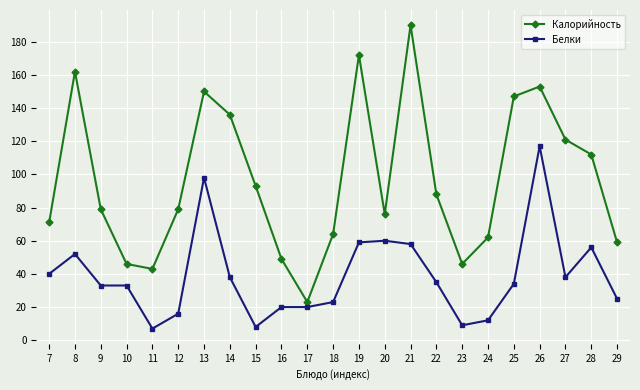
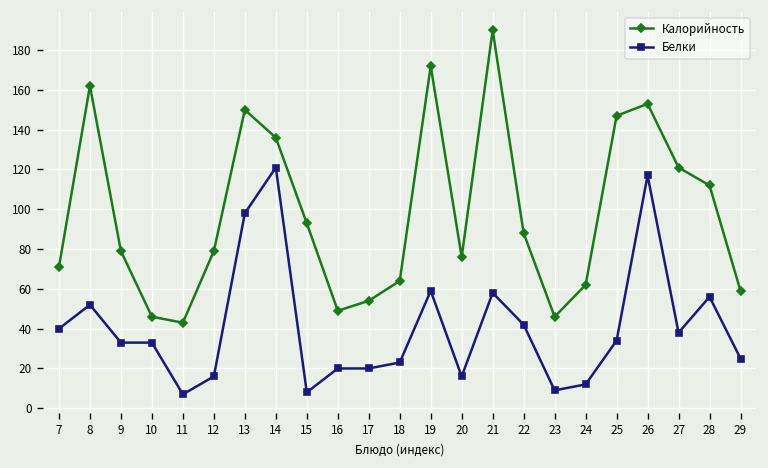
  {
    "Калорийность": {
      "7": 71,
      "8": 162,
      "9": 79,
      "10": 46,
      "11": 43,
      "12": 79,
      "13": 150,
      "14": 136,
      "15": 93,
      "16": 49,
-     "17": 23,
+     "17": 54,
      "18": 64,
      "19": 172,
      "20": 76,
      "21": 190,
      "22": 88,
      "23": 46,
      "24": 62,
      "25": 147,
      "26": 153,
      "27": 121,
      "28": 112,
      "29": 59
    },
    "Белки": {
      "7": 40,
      "8": 52,
      "9": 33,
      "10": 33,
      "11": 7,
      "12": 16,
      "13": 98,
-     "14": 38,
+     "14": 121,
      "15": 8,
      "16": 20,
      "17": 20,
      "18": 23,
      "19": 59,
-     "20": 60,
+     "20": 16,
      "21": 58,
-     "22": 35,
+     "22": 42,
      "23": 9,
      "24": 12,
      "25": 34,
      "26": 117,
      "27": 38,
      "28": 56,
      "29": 25
    }
  }
